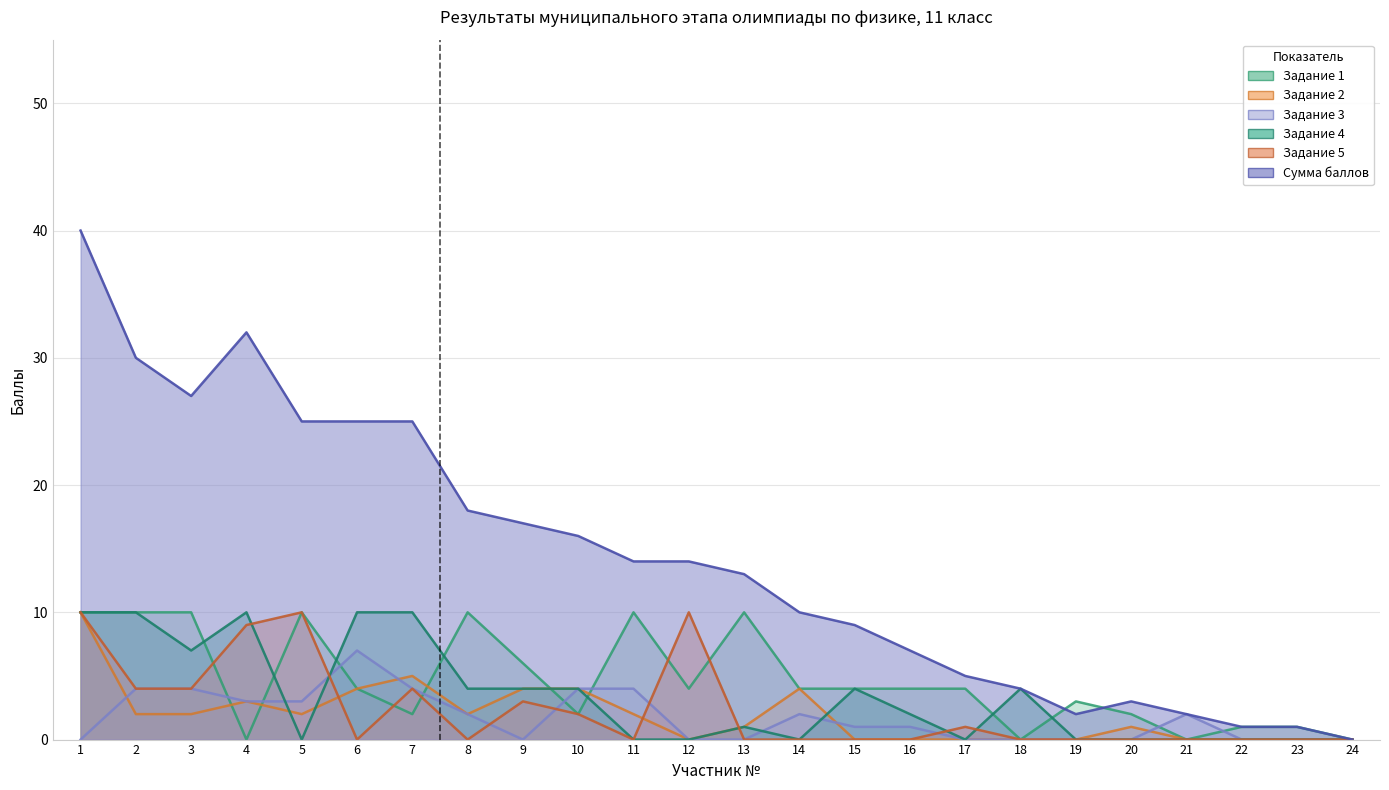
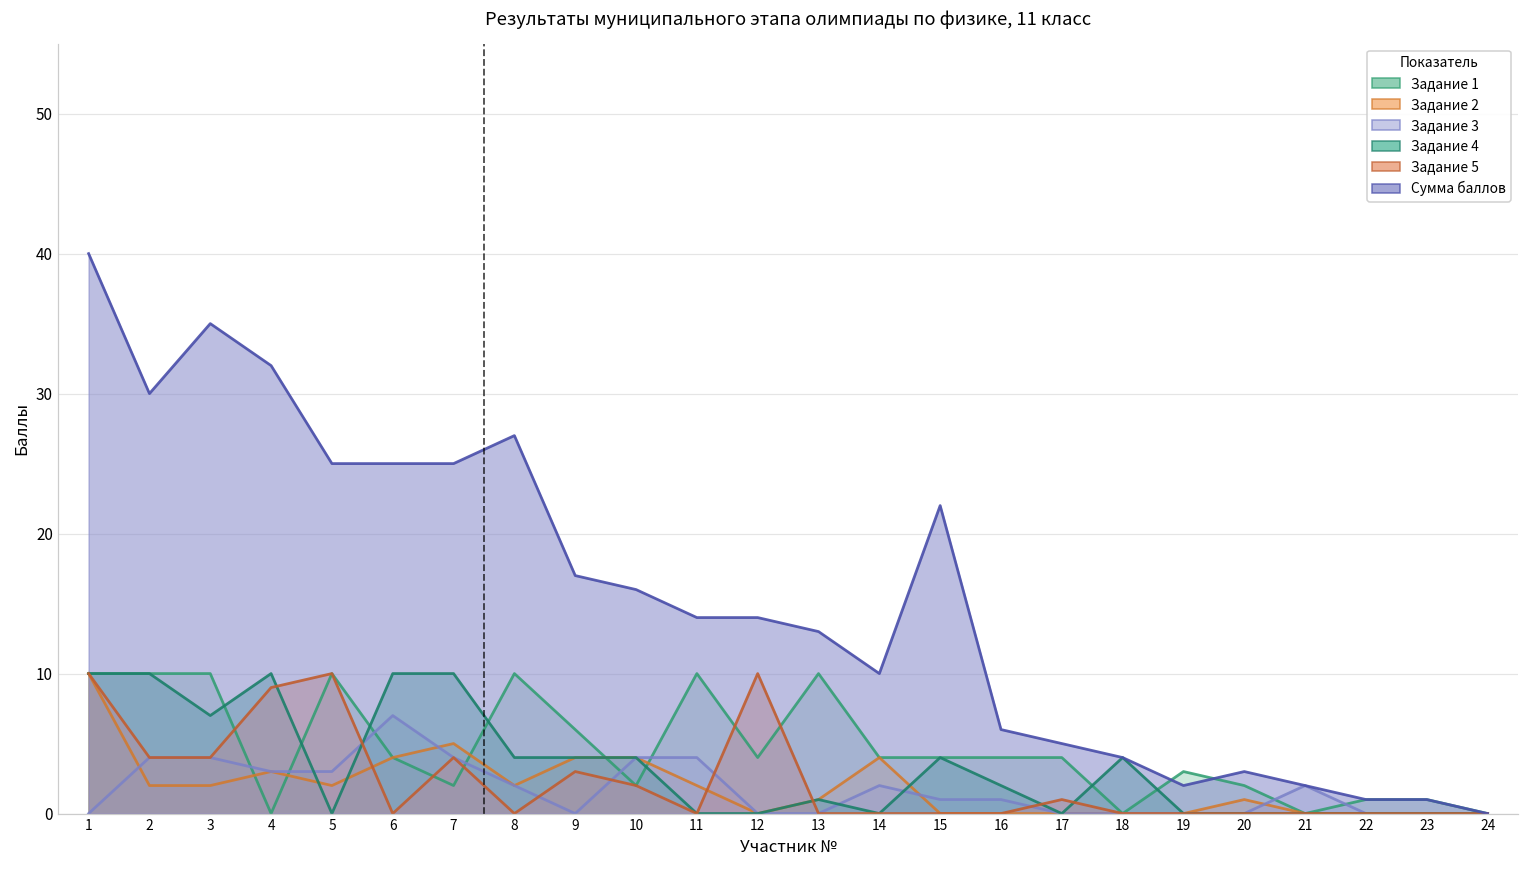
  {
    "Сумма баллов": {
      "1": 40,
      "2": 30,
-     "3": 27,
+     "3": 35,
      "4": 32,
      "5": 25,
      "6": 25,
      "7": 25,
-     "8": 18,
+     "8": 27,
      "9": 17,
      "10": 16,
      "11": 14,
      "12": 14,
      "13": 13,
      "14": 10,
-     "15": 9,
-     "16": 7,
+     "15": 22,
+     "16": 6,
      "17": 5,
      "19": 2,
      "20": 3
    }
  }
